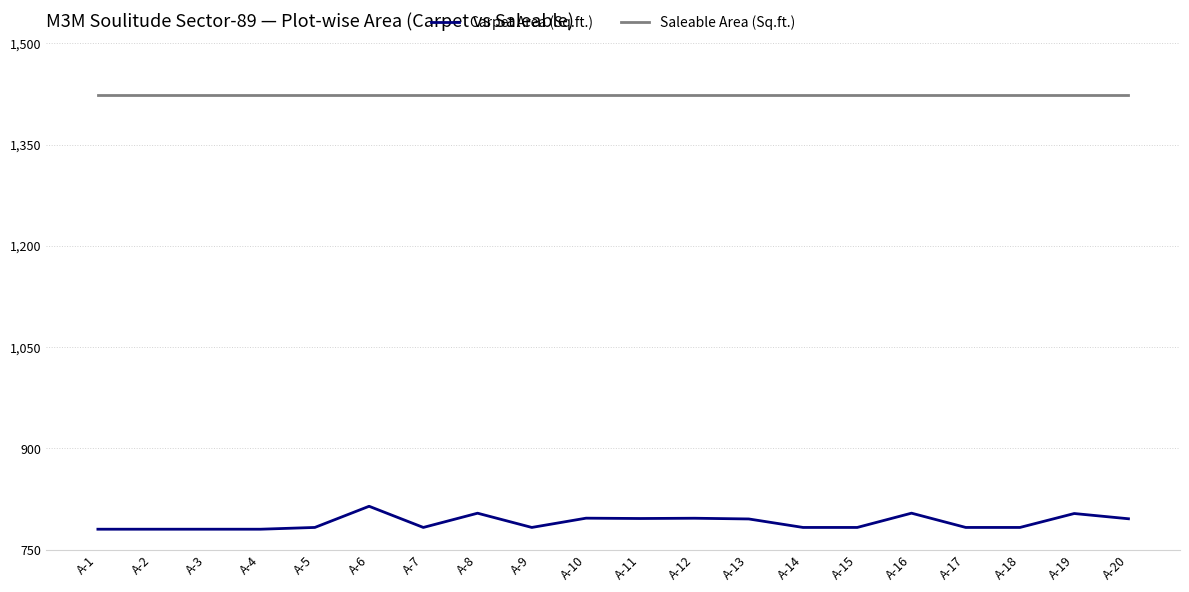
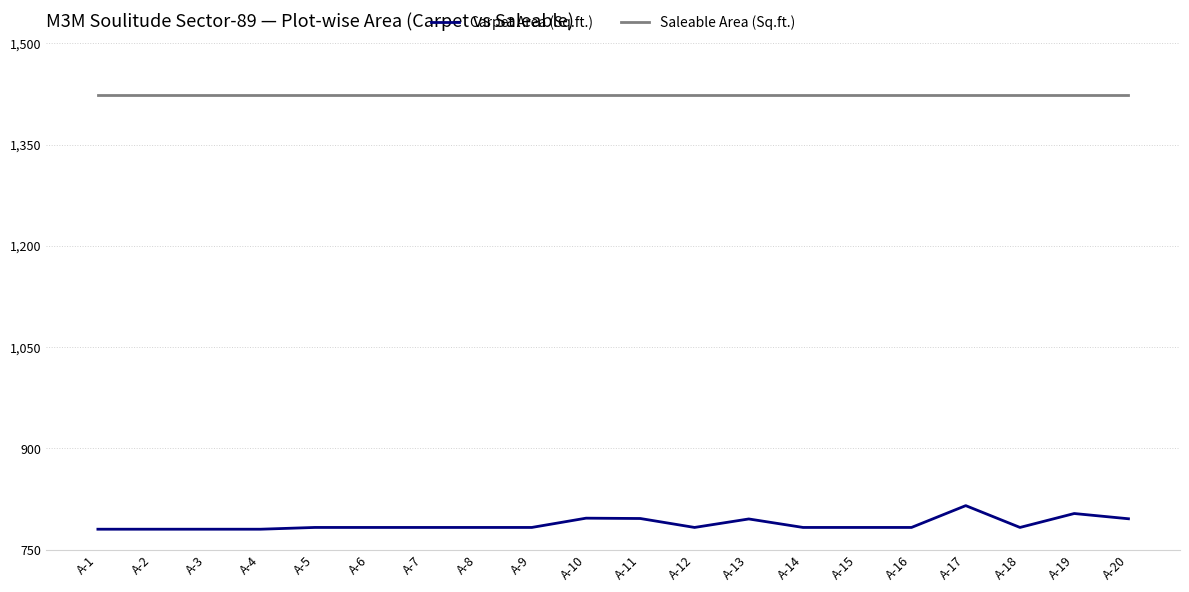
  {
    "Carpet Area (Sq.ft.)": {
      "A-1": "780",
      "A-2": "780",
      "A-3": "780",
      "A-4": "780",
      "A-5": "780",
-     "A-6": "810",
+     "A-6": "780",
      "A-7": "780",
-     "A-8": "800",
+     "A-8": "780",
      "A-9": "780",
      "A-10": "800",
      "A-11": "800",
-     "A-12": "800",
+     "A-12": "780",
      "A-13": "800",
      "A-14": "780",
      "A-15": "780",
-     "A-16": "800",
-     "A-17": "780",
+     "A-16": "780",
+     "A-17": "820",
      "A-18": "780",
      "A-19": "800",
      "A-20": "800"
    },
    "Saleable Area (Sq.ft.)": {
      "A-1": "1,420",
      "A-2": "1,420",
      "A-3": "1,420",
      "A-4": "1,420",
      "A-5": "1,420",
      "A-6": "1,420",
      "A-7": "1,420",
      "A-8": "1,420",
      "A-9": "1,420",
      "A-10": "1,420",
      "A-11": "1,420",
      "A-12": "1,420",
      "A-13": "1,420",
      "A-14": "1,420",
      "A-15": "1,420",
      "A-16": "1,420",
      "A-17": "1,420",
      "A-18": "1,420",
      "A-19": "1,420",
      "A-20": "1,420"
    }
  }
